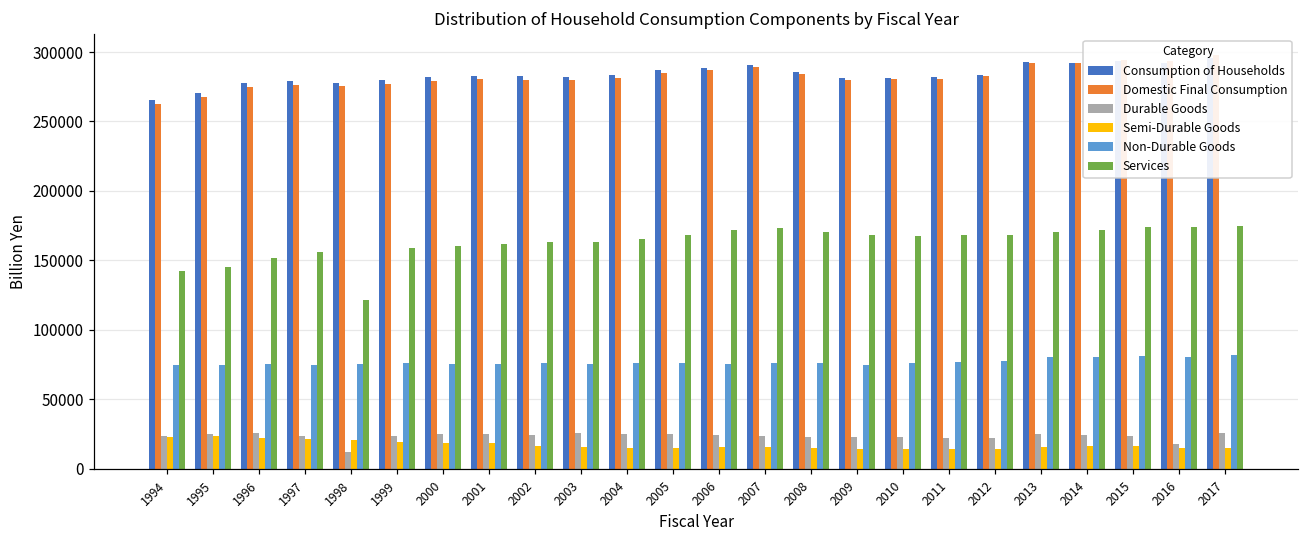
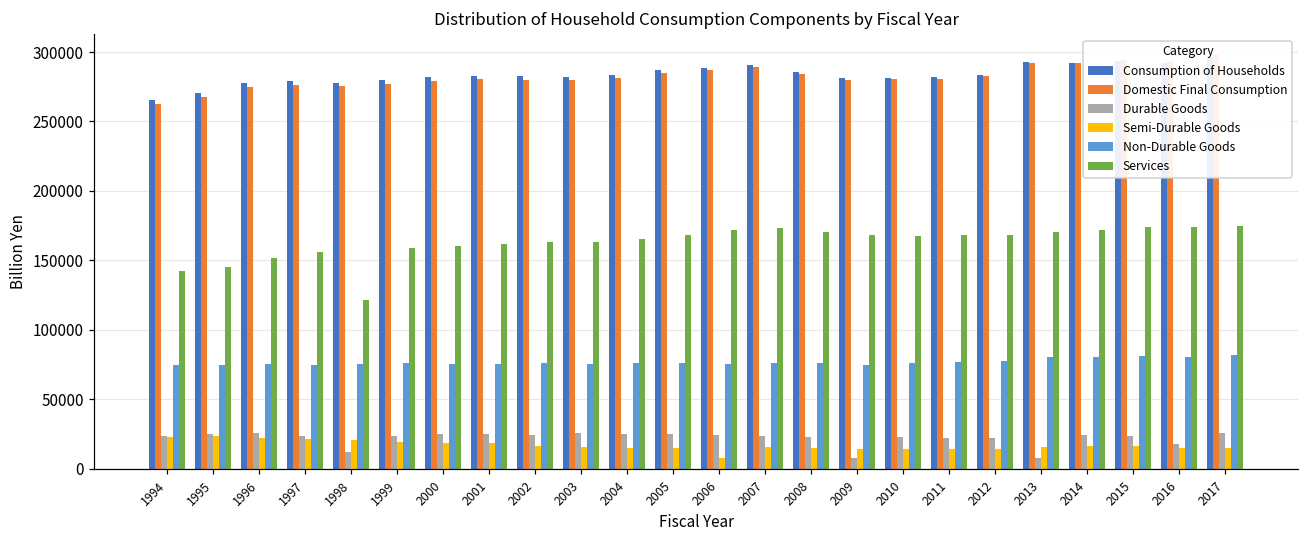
  {
    "Domestic Final Consumption": {
      "1994": 263000,
      "1995": 268000,
      "1996": 275000,
      "1997": 276000,
      "1998": 275000,
      "1999": 277000,
      "2000": 279000,
      "2001": 281000,
      "2002": 280000,
      "2003": 280000,
      "2004": 281000,
      "2005": 285000,
      "2006": 287000,
      "2007": 289000,
      "2008": 284000,
      "2009": 280000,
      "2010": 280000,
      "2011": 281000,
      "2012": 283000,
      "2013": 292000,
      "2014": 292000
    },
    "Durable Goods": {
      "1994": 23000,
      "1995": 25000,
      "1996": 26000,
      "1997": 24000,
      "1998": 12000,
      "1999": 23000,
      "2000": 25000,
      "2001": 25000,
      "2002": 25000,
      "2003": 26000,
      "2004": 25000,
      "2005": 25000,
      "2006": 24000,
      "2007": 24000,
      "2008": 23000,
-     "2009": 23000,
+     "2009": 8000,
      "2010": 23000,
      "2011": 22000,
      "2012": 22000,
-     "2013": 25000,
+     "2013": 8000,
      "2014": 24000,
      "2015": 24000,
      "2016": 18000,
      "2017": 26000
    },
    "Semi-Durable Goods": {
      "1994": 23000,
      "1995": 23000,
      "1996": 22000,
      "1997": 22000,
      "1998": 21000,
      "1999": 19000,
      "2000": 19000,
      "2001": 18000,
      "2002": 17000,
      "2003": 16000,
      "2004": 15000,
      "2005": 15000,
-     "2006": 16000,
+     "2006": 8000,
      "2007": 16000,
      "2008": 15000,
      "2009": 14000,
      "2010": 14000,
      "2011": 14000,
      "2012": 14000,
      "2013": 16000,
      "2014": 16000,
      "2015": 16000,
      "2016": 15000,
      "2017": 15000
    },
    "Services": {
      "1994": 142000,
      "1995": 145000,
      "1996": 151000,
      "1997": 156000,
      "1998": 121000,
      "1999": 159000,
      "2000": 160000,
      "2001": 162000,
      "2002": 163000,
      "2003": 163000,
      "2004": 165000,
      "2005": 168000,
      "2006": 172000,
      "2007": 174000,
      "2008": 170000,
      "2009": 168000,
      "2010": 167000,
      "2011": 168000,
      "2012": 169000,
      "2013": 171000,
      "2014": 172000,
      "2015": 174000,
      "2016": 174000,
      "2017": 175000
    }
  }
